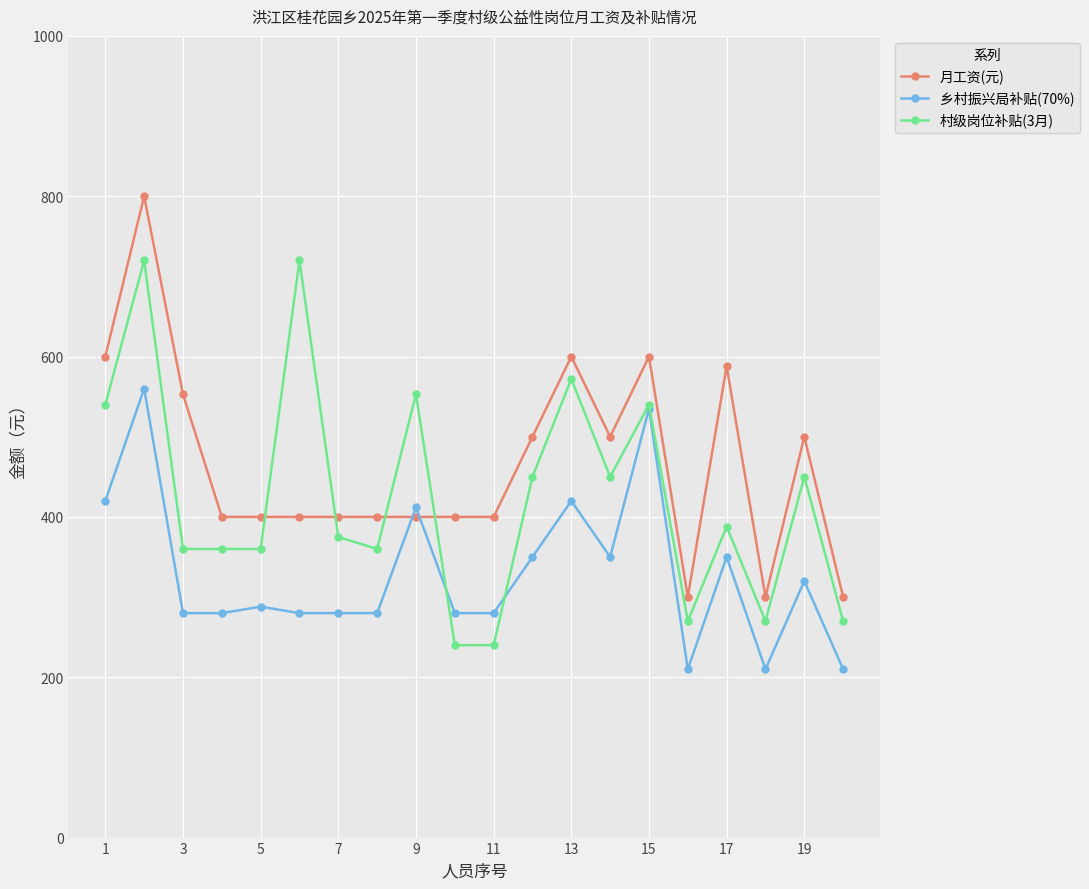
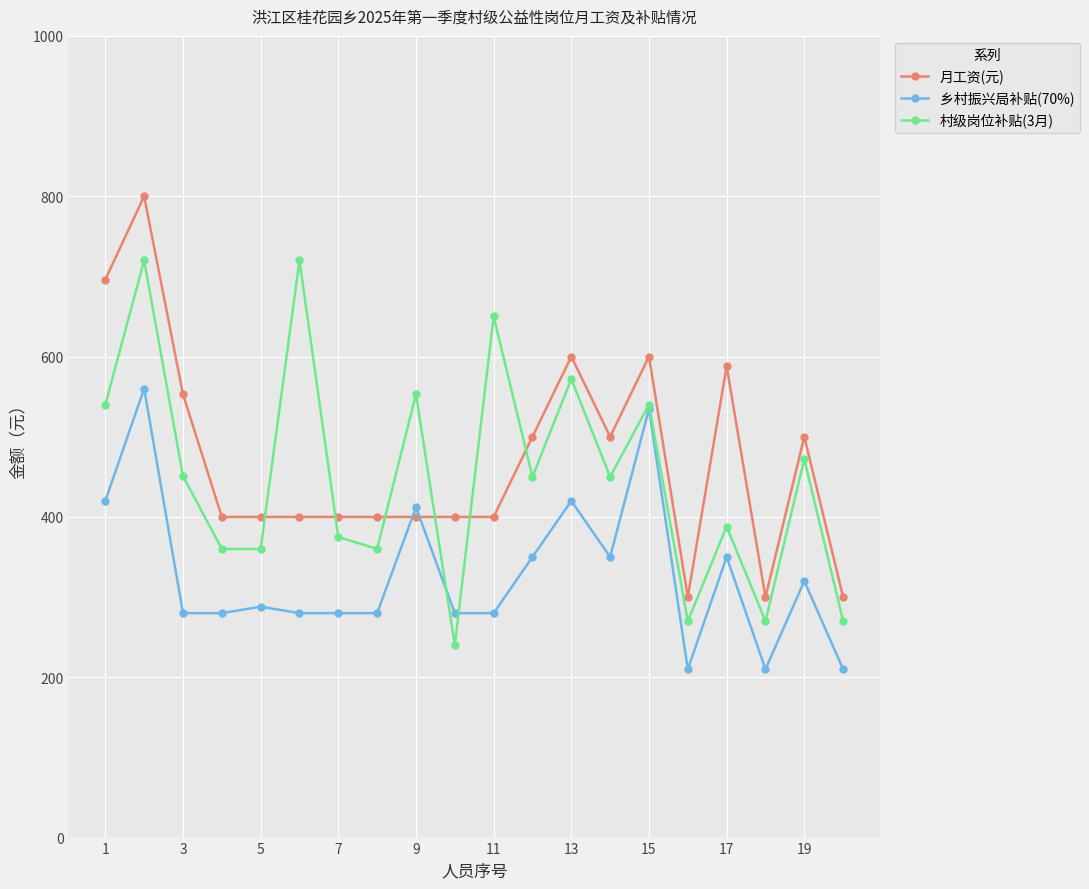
  {
    "月工资(元)": {
-     "1": 600,
+     "1": 700,
      "3": 550,
      "5": 400,
      "7": 400,
      "9": 400,
      "11": 400,
      "13": 600,
      "15": 600,
      "17": 590,
      "19": 500
    },
    "乡村振兴局补贴(70%)": {
      "1": 420,
      "3": 280,
      "5": 290,
      "7": 280,
      "9": 410,
      "11": 280,
      "13": 420,
      "15": 540,
      "17": 350,
      "19": 320
    },
    "村级岗位补贴(3月)": {
      "1": 540,
-     "3": 360,
+     "3": 450,
      "5": 360,
      "7": 380,
      "9": 550,
-     "11": 240,
+     "11": 650,
      "13": 570,
      "15": 540,
      "17": 390,
-     "19": 450
+     "19": 470
    }
  }
